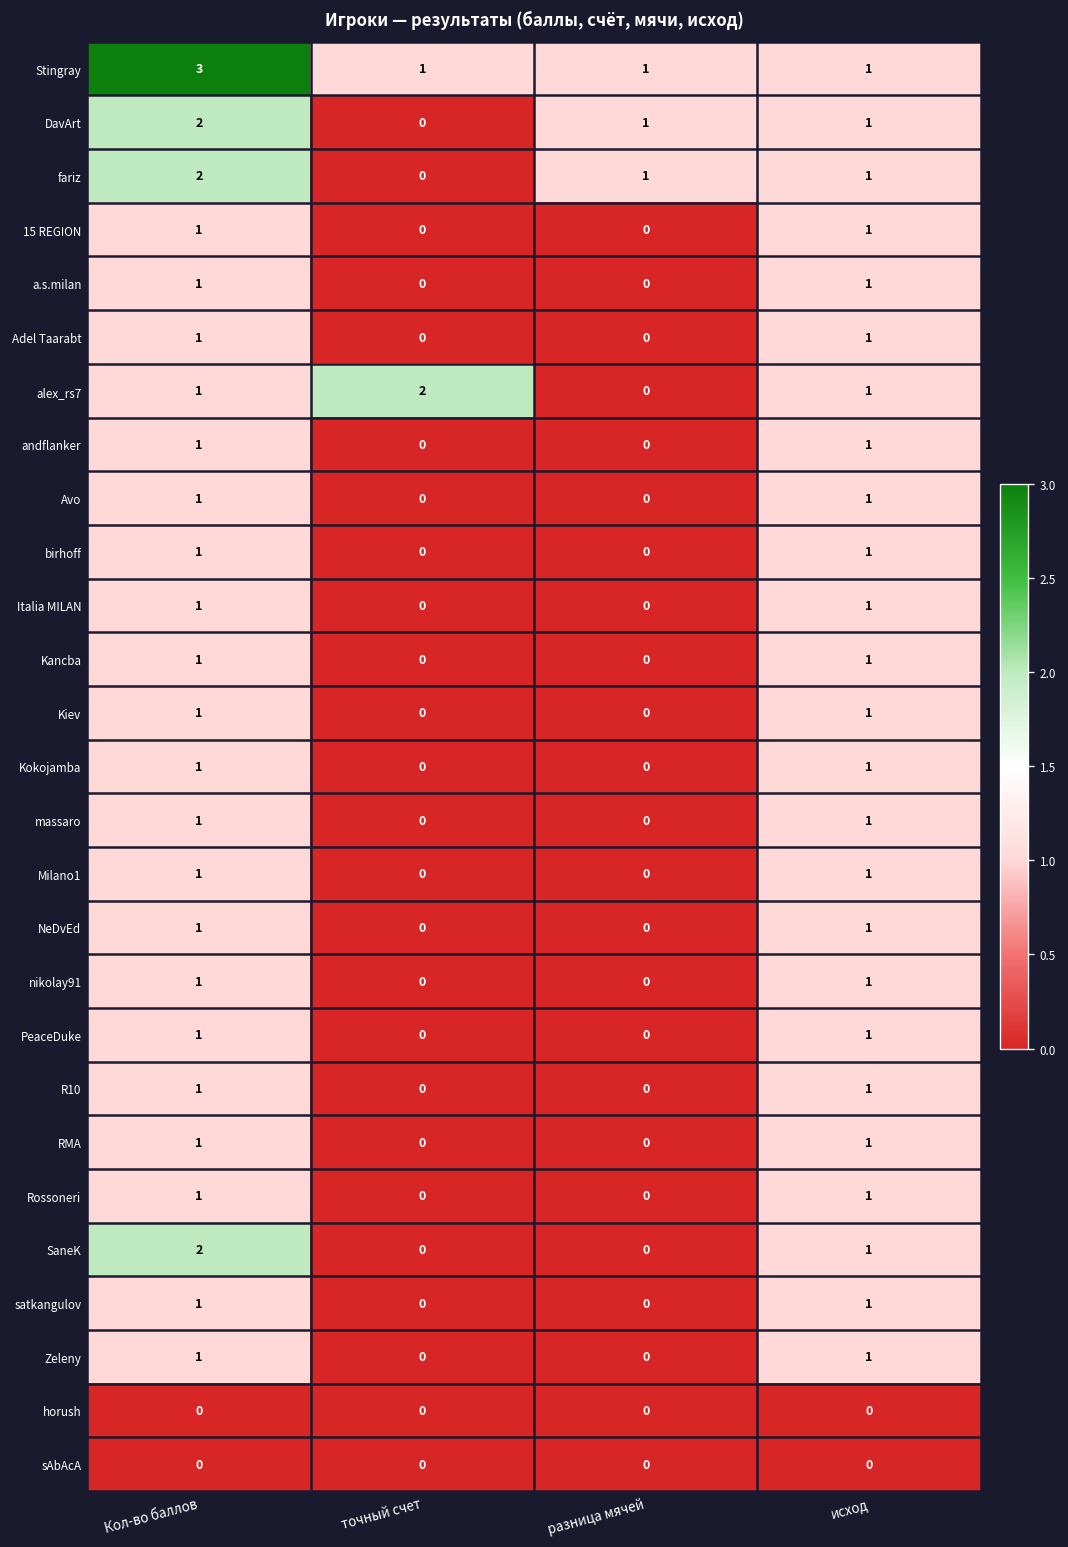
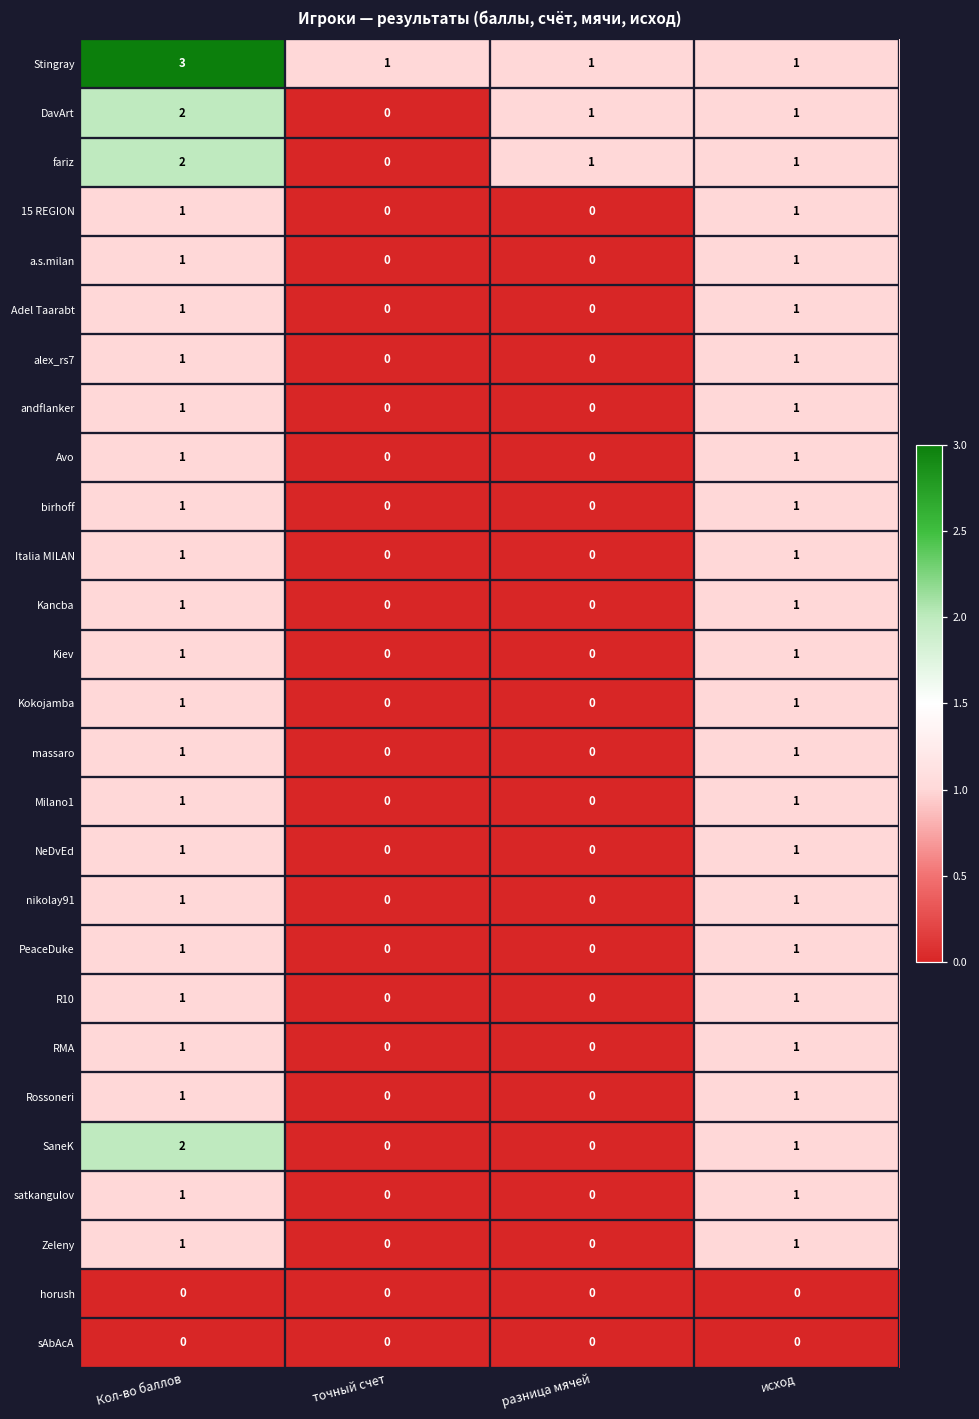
  {
    "Stingray": {
      "Кол-во баллов": 3,
      "точный счет": 1,
      "разница мячей": 1,
      "исход": 1
    },
    "DavArt": {
      "Кол-во баллов": 2,
      "точный счет": 0,
      "разница мячей": 1,
      "исход": 1
    },
    "fariz": {
      "Кол-во баллов": 2,
      "точный счет": 0,
      "разница мячей": 1,
      "исход": 1
    },
    "15 REGION": {
      "Кол-во баллов": 1,
      "точный счет": 0,
      "разница мячей": 0,
      "исход": 1
    },
    "a.s.milan": {
      "Кол-во баллов": 1,
      "точный счет": 0,
      "разница мячей": 0,
      "исход": 1
    },
    "Adel Taarabt": {
      "Кол-во баллов": 1,
      "точный счет": 0,
      "разница мячей": 0,
      "исход": 1
    },
    "alex_rs7": {
      "Кол-во баллов": 1,
-     "точный счет": 2,
+     "точный счет": 0,
      "разница мячей": 0,
      "исход": 1
    },
    "andflanker": {
      "Кол-во баллов": 1,
      "точный счет": 0,
      "разница мячей": 0,
      "исход": 1
    },
    "Avo": {
      "Кол-во баллов": 1,
      "точный счет": 0,
      "разница мячей": 0,
      "исход": 1
    },
    "birhoff": {
      "Кол-во баллов": 1,
      "точный счет": 0,
      "разница мячей": 0,
      "исход": 1
    },
    "Italia MILAN": {
      "Кол-во баллов": 1,
      "точный счет": 0,
      "разница мячей": 0,
      "исход": 1
    },
    "Kancba": {
      "Кол-во баллов": 1,
      "точный счет": 0,
      "разница мячей": 0,
      "исход": 1
    },
    "Kiev": {
      "Кол-во баллов": 1,
      "точный счет": 0,
      "разница мячей": 0,
      "исход": 1
    },
    "Kokojamba": {
      "Кол-во баллов": 1,
      "точный счет": 0,
      "разница мячей": 0,
      "исход": 1
    },
    "massaro": {
      "Кол-во баллов": 1,
      "точный счет": 0,
      "разница мячей": 0,
      "исход": 1
    },
    "Milano1": {
      "Кол-во баллов": 1,
      "точный счет": 0,
      "разница мячей": 0,
      "исход": 1
    },
    "NeDvEd": {
      "Кол-во баллов": 1,
      "точный счет": 0,
      "разница мячей": 0,
      "исход": 1
    },
    "nikolay91": {
      "Кол-во баллов": 1,
      "точный счет": 0,
      "разница мячей": 0,
      "исход": 1
    },
    "PeaceDuke": {
      "Кол-во баллов": 1,
      "точный счет": 0,
      "разница мячей": 0,
      "исход": 1
    },
    "R10": {
      "Кол-во баллов": 1,
      "точный счет": 0,
      "разница мячей": 0,
      "исход": 1
    },
    "RMA": {
      "Кол-во баллов": 1,
      "точный счет": 0,
      "разница мячей": 0,
      "исход": 1
    },
    "Rossoneri": {
      "Кол-во баллов": 1,
      "точный счет": 0,
      "разница мячей": 0,
      "исход": 1
    },
    "SaneK": {
      "Кол-во баллов": 2,
      "точный счет": 0,
      "разница мячей": 0,
      "исход": 1
    },
    "satkangulov": {
      "Кол-во баллов": 1,
      "точный счет": 0,
      "разница мячей": 0,
      "исход": 1
    },
    "Zeleny": {
      "Кол-во баллов": 1,
      "точный счет": 0,
      "разница мячей": 0,
      "исход": 1
    },
    "horush": {
      "Кол-во баллов": 0,
      "точный счет": 0,
      "разница мячей": 0,
      "исход": 0
    },
    "sAbAcA": {
      "Кол-во баллов": 0,
      "точный счет": 0,
      "разница мячей": 0,
      "исход": 0
    }
  }
